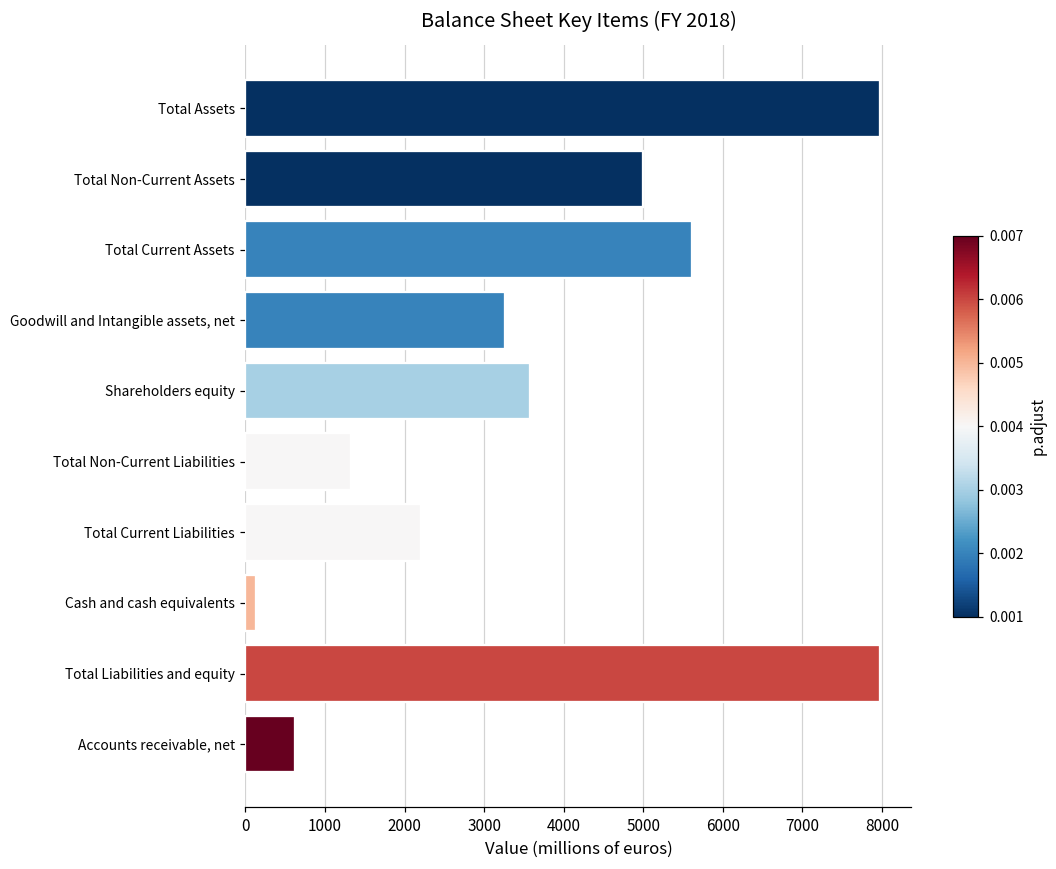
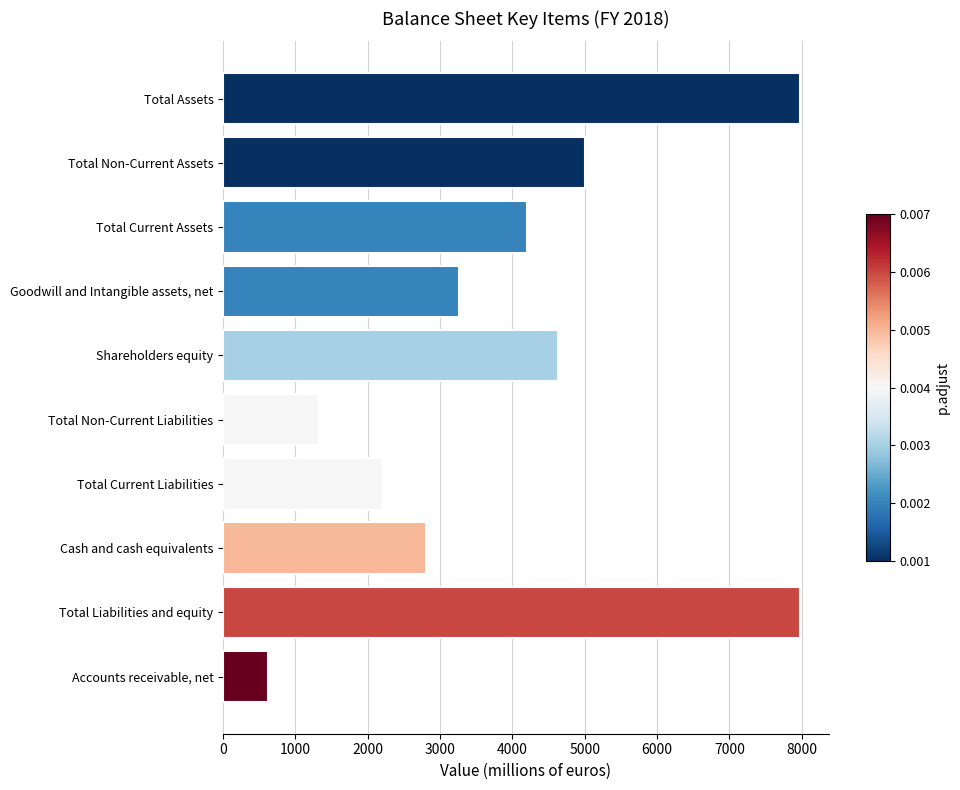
  {
    "Total Assets": 8000,
    "Total Non-Current Assets": 5000,
-   "Total Current Assets": 5600,
+   "Total Current Assets": 4200,
    "Goodwill and Intangible assets, net": 3300,
-   "Shareholders equity": 3600,
+   "Shareholders equity": 4600,
    "Total Non-Current Liabilities": 1300,
    "Total Current Liabilities": 2200,
-   "Cash and cash equivalents": 100,
+   "Cash and cash equivalents": 2800,
    "Total Liabilities and equity": 8000,
    "Accounts receivable, net": 600
  }
